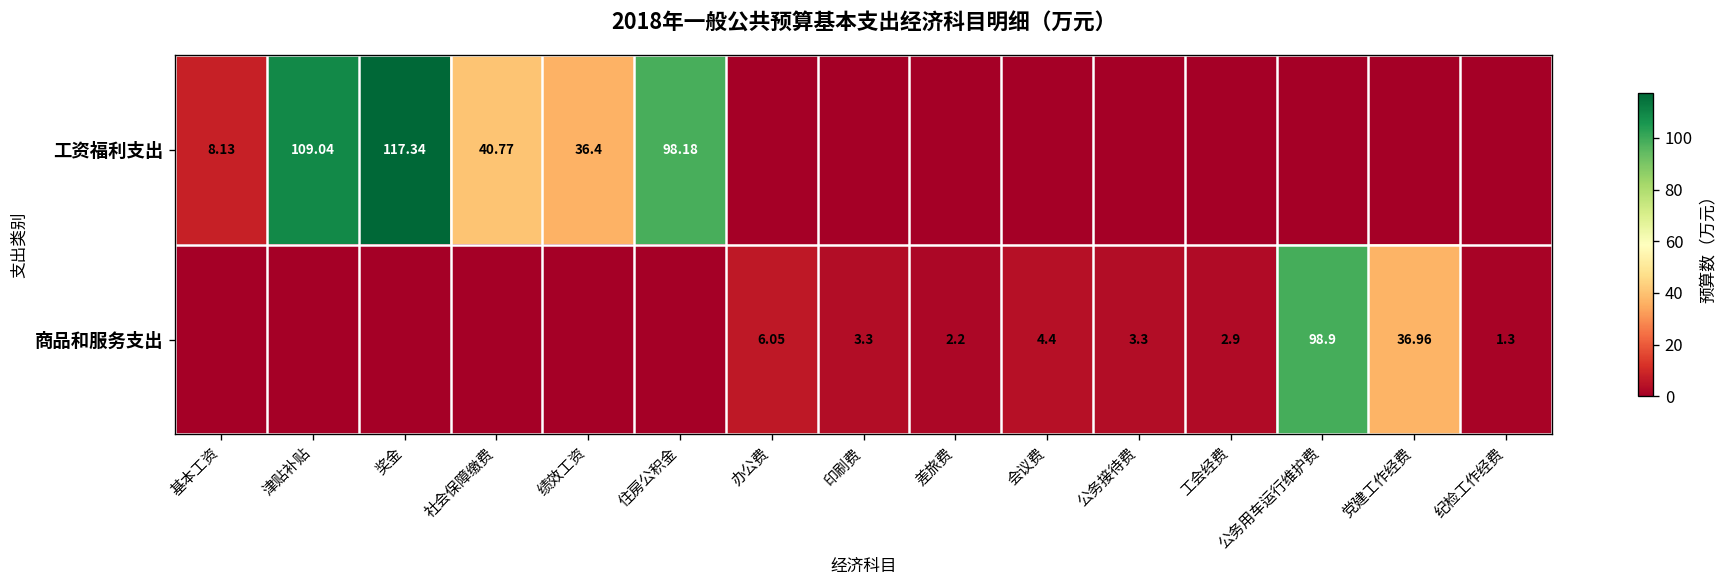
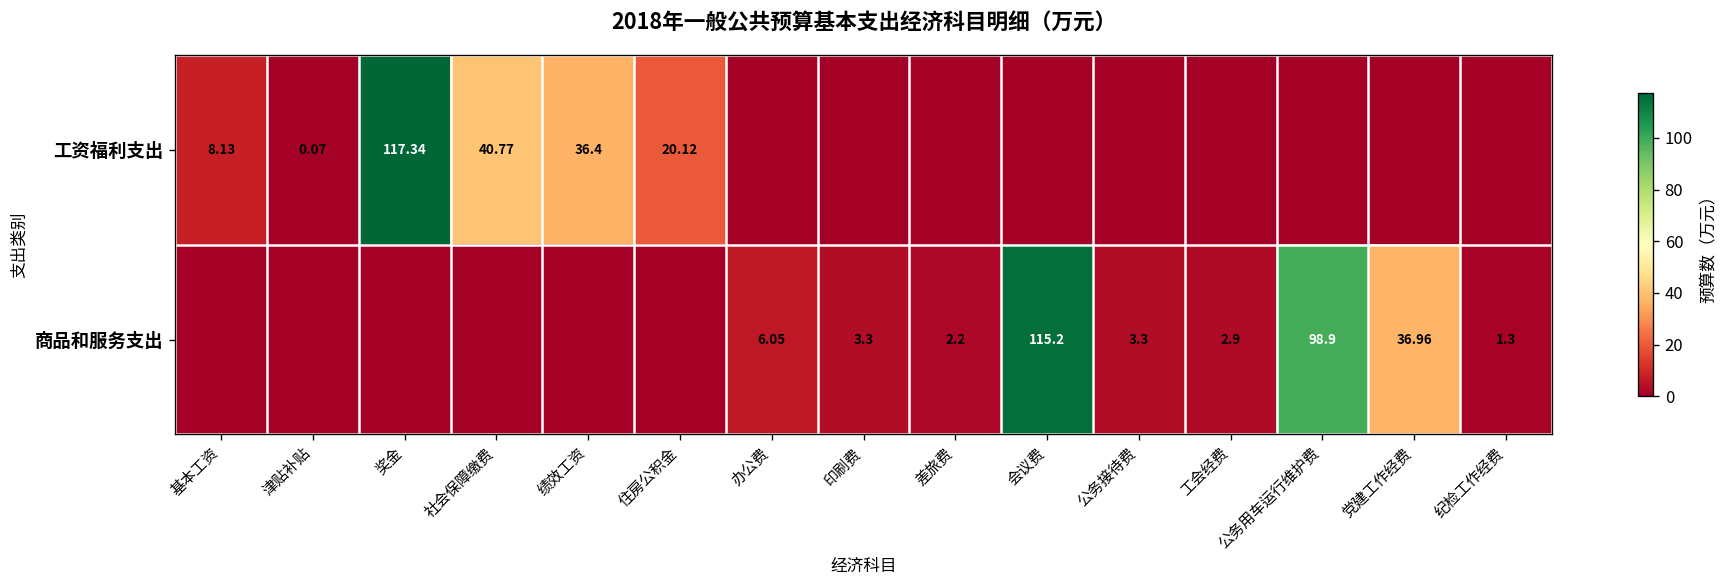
  {
    "工资福利支出": {
      "基本工资": 8.13,
-     "津贴补贴": 109.04,
+     "津贴补贴": 0.07,
      "奖金": 117.34,
      "社会保障缴费": 40.77,
      "绩效工资": 36.4,
-     "住房公积金": 98.18
+     "住房公积金": 20.12
    },
    "商品和服务支出": {
      "办公费": 6.05,
      "印刷费": 3.3,
      "差旅费": 2.2,
-     "会议费": 4.4,
+     "会议费": 115.2,
      "公务接待费": 3.3,
      "工会经费": 2.9,
      "公务用车运行维护费": 98.9,
      "党建工作经费": 36.96,
      "纪检工作经费": 1.3
    }
  }
